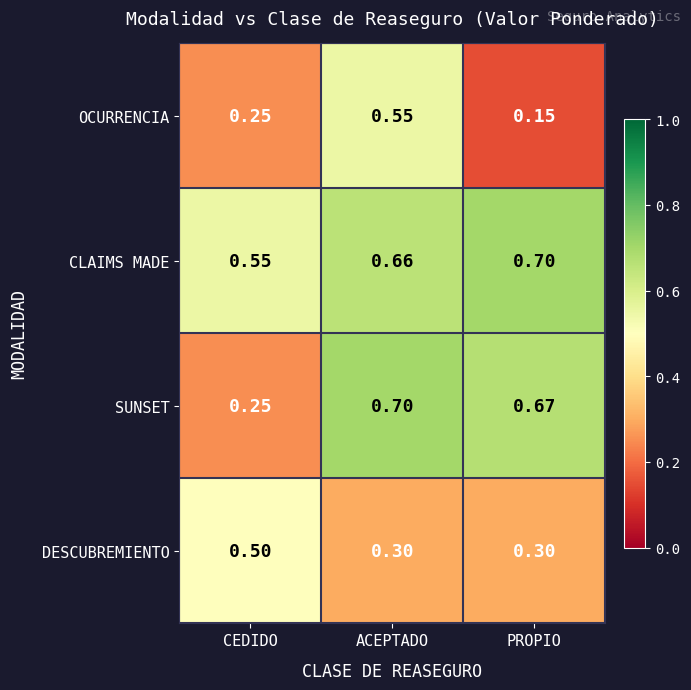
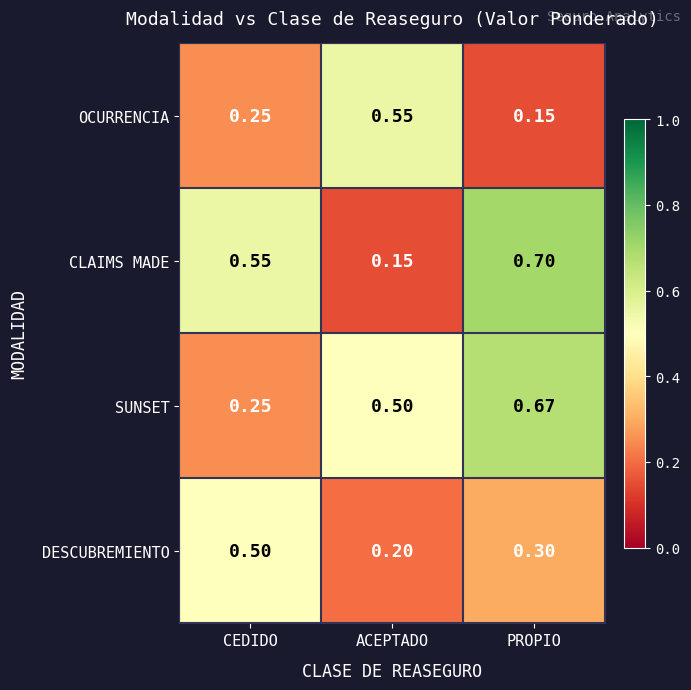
  {
    "OCURRENCIA": {
      "CEDIDO": 0.25,
      "ACEPTADO": 0.55,
      "PROPIO": 0.15
    },
    "CLAIMS MADE": {
      "CEDIDO": 0.55,
-     "ACEPTADO": 0.66,
+     "ACEPTADO": 0.15,
      "PROPIO": 0.70
    },
    "SUNSET": {
      "CEDIDO": 0.25,
-     "ACEPTADO": 0.70,
+     "ACEPTADO": 0.50,
      "PROPIO": 0.67
    },
    "DESCUBREMIENTO": {
      "CEDIDO": 0.50,
-     "ACEPTADO": 0.30,
+     "ACEPTADO": 0.20,
      "PROPIO": 0.30
    }
  }
